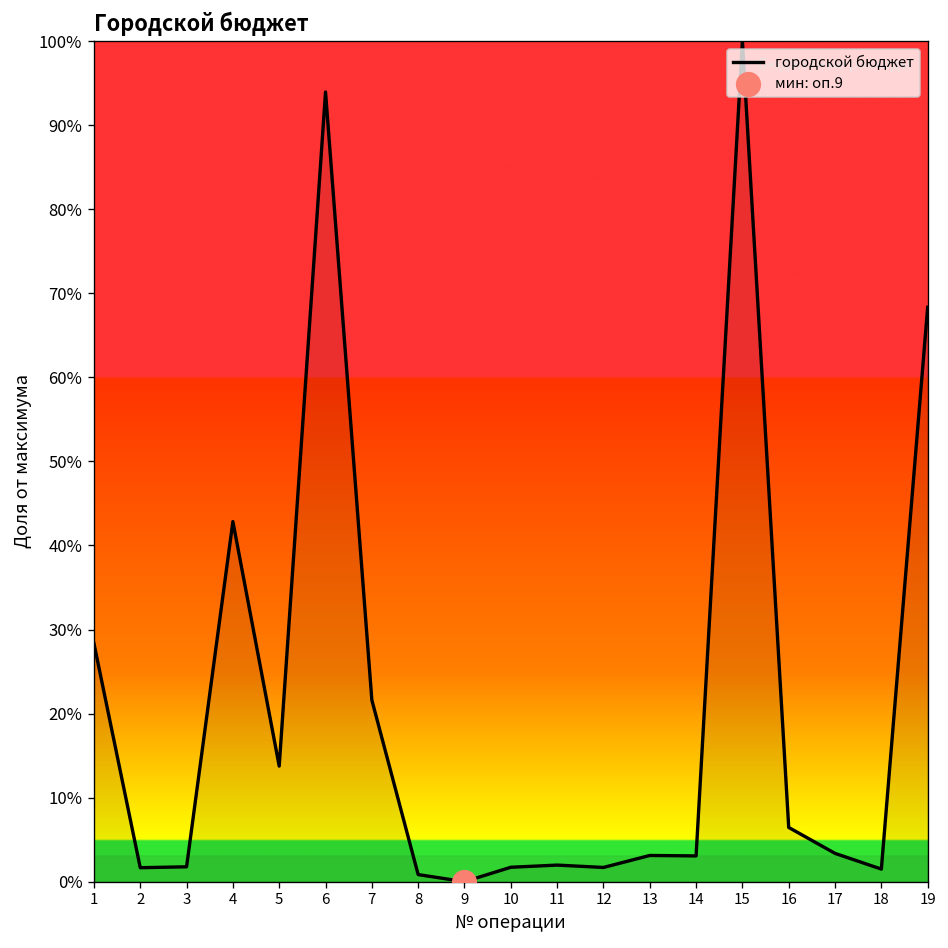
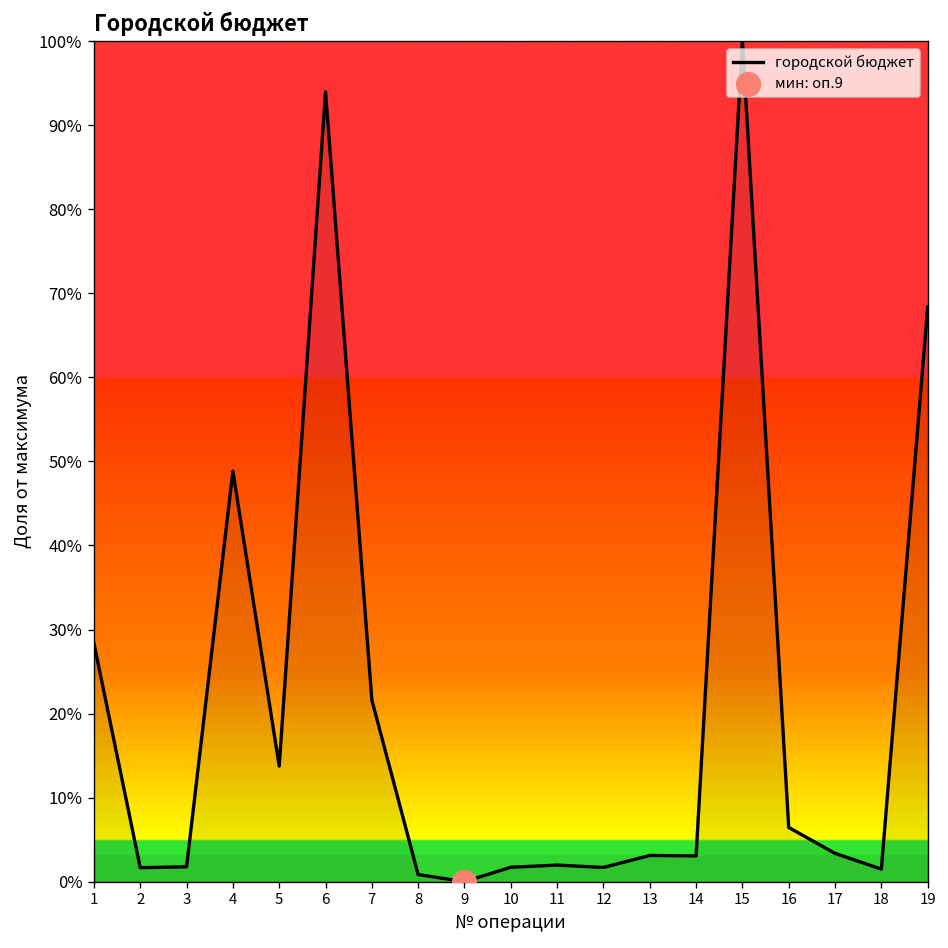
  {
    "городской бюджет": {
      "1": "28%",
-     "4": "43%",
+     "4": "49%",
      "5": "14%",
      "6": "94%",
      "7": "22%",
      "13": "3%",
      "14": "3%",
      "15": "100%",
      "16": "6%",
      "17": "3%",
      "19": "68%"
    }
  }
